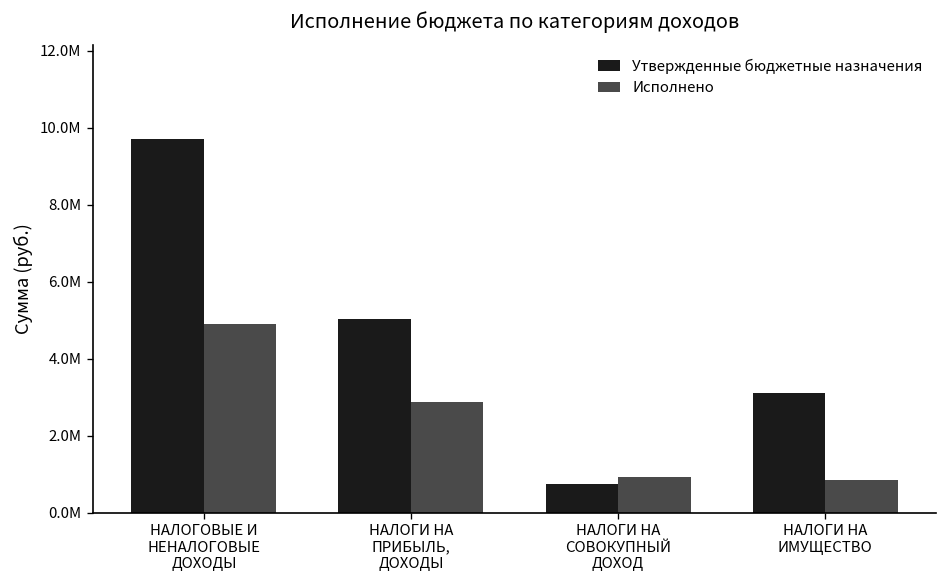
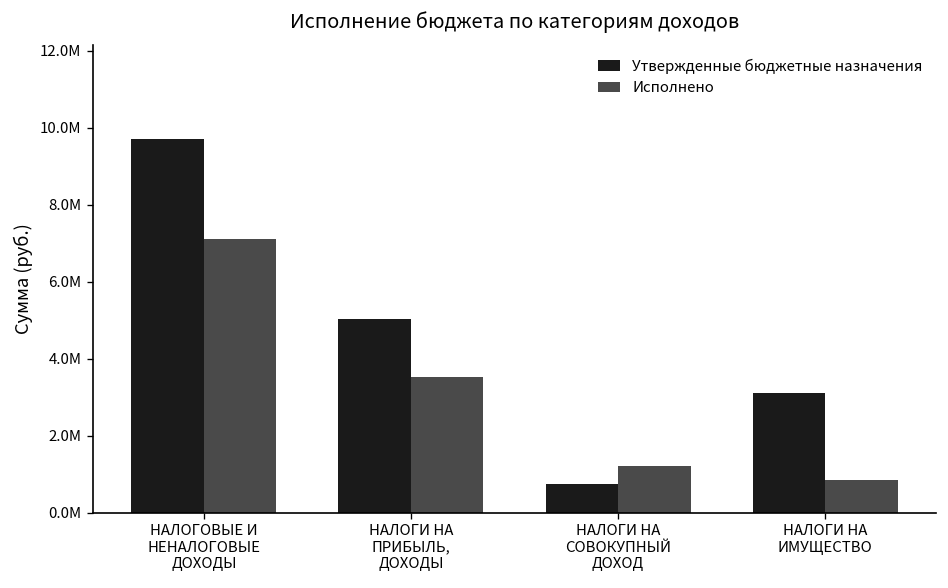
  {
    "Утвержденные бюджетные назначения": {
      "НАЛОГОВЫЕ И НЕНАЛОГОВЫЕ ДОХОДЫ": 9700000,
      "НАЛОГИ НА ПРИБЫЛЬ, ДОХОДЫ": 5000000,
      "НАЛОГИ НА СОВОКУПНЫЙ ДОХОД": 800000,
      "НАЛОГИ НА ИМУЩЕСТВО": 3100000
    },
    "Исполнено": {
-     "НАЛОГОВЫЕ И НЕНАЛОГОВЫЕ ДОХОДЫ": 4900000,
-     "НАЛОГИ НА ПРИБЫЛЬ, ДОХОДЫ": 2900000,
-     "НАЛОГИ НА СОВОКУПНЫЙ ДОХОД": 900000,
+     "НАЛОГОВЫЕ И НЕНАЛОГОВЫЕ ДОХОДЫ": 7100000,
+     "НАЛОГИ НА ПРИБЫЛЬ, ДОХОДЫ": 3500000,
+     "НАЛОГИ НА СОВОКУПНЫЙ ДОХОД": 1200000,
      "НАЛОГИ НА ИМУЩЕСТВО": 800000
    }
  }
